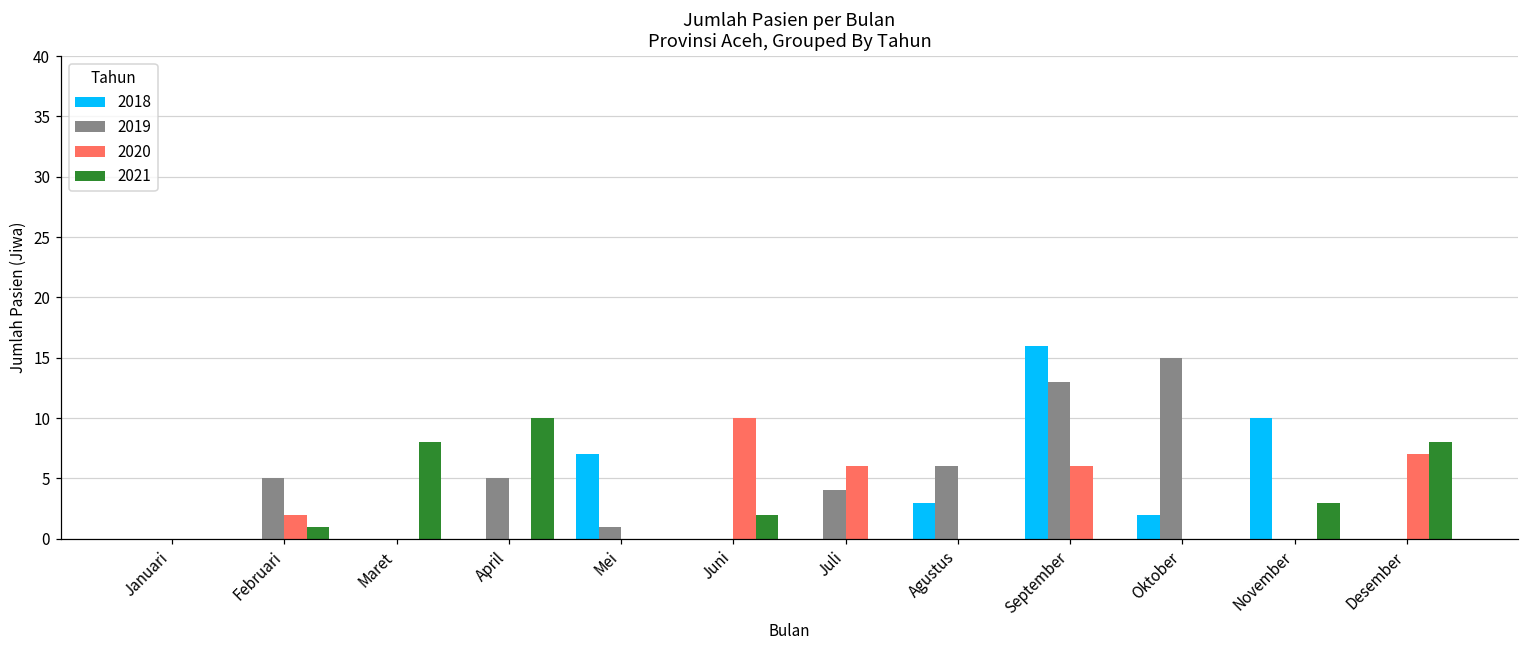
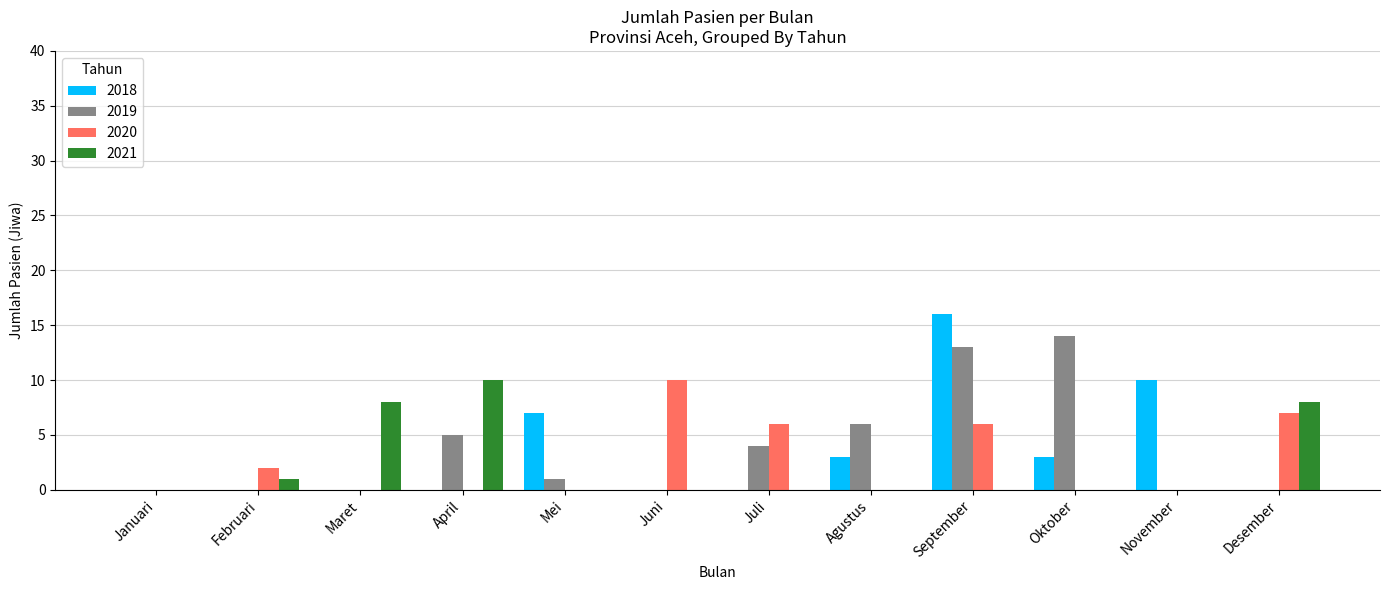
  {
    "2018": {
      "Januari": 0,
      "Februari": 0,
      "Maret": 0,
      "April": 0,
      "Mei": 7,
      "Juni": 0,
      "Juli": 0,
      "Agustus": 3,
      "September": 16,
-     "Oktober": 2,
+     "Oktober": 3,
      "November": 10,
      "Desember": 0
    },
    "2019": {
      "Januari": 0,
-     "Februari": 5,
+     "Februari": 0,
      "Maret": 0,
      "April": 5,
      "Mei": 1,
      "Juni": 0,
      "Juli": 4,
      "Agustus": 6,
      "September": 13,
-     "Oktober": 15,
+     "Oktober": 14,
      "November": 0,
      "Desember": 0
    },
    "2020": {
      "Januari": 0,
      "Februari": 2,
      "Maret": 0,
      "April": 0,
      "Mei": 0,
      "Juni": 10,
      "Juli": 6,
      "Agustus": 0,
      "September": 6,
      "Oktober": 0,
      "November": 0,
      "Desember": 7
    },
    "2021": {
      "Januari": 0,
      "Februari": 1,
      "Maret": 8,
      "April": 10,
      "Mei": 0,
-     "Juni": 2,
+     "Juni": 0,
      "Juli": 0,
      "Agustus": 0,
      "September": 0,
      "Oktober": 0,
-     "November": 3,
+     "November": 0,
      "Desember": 8
    }
  }
